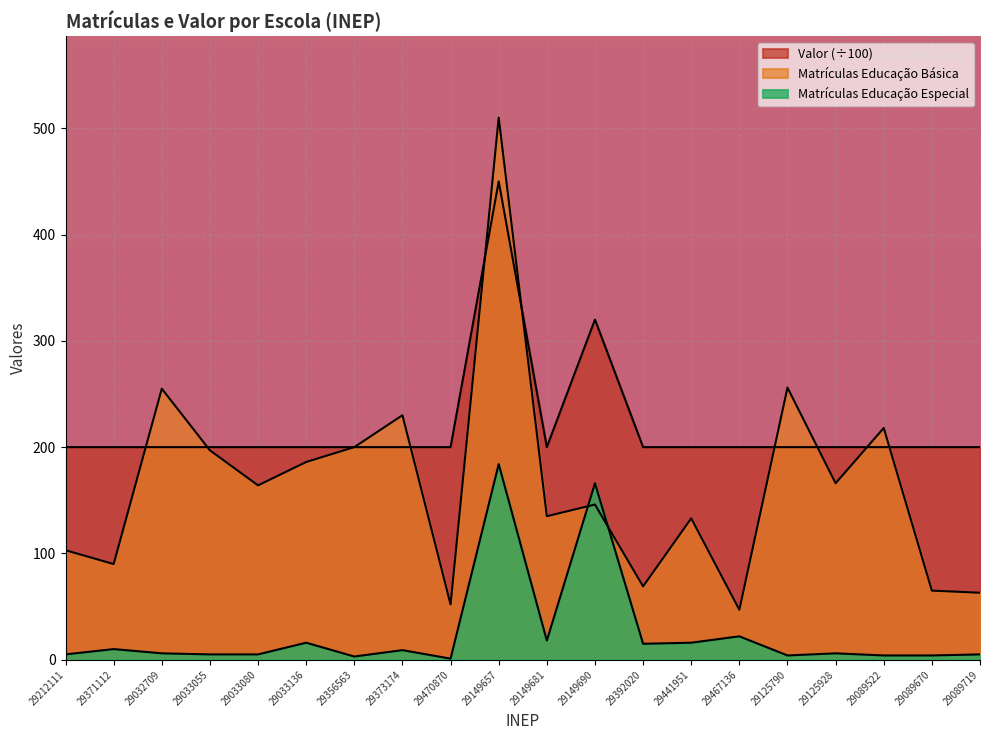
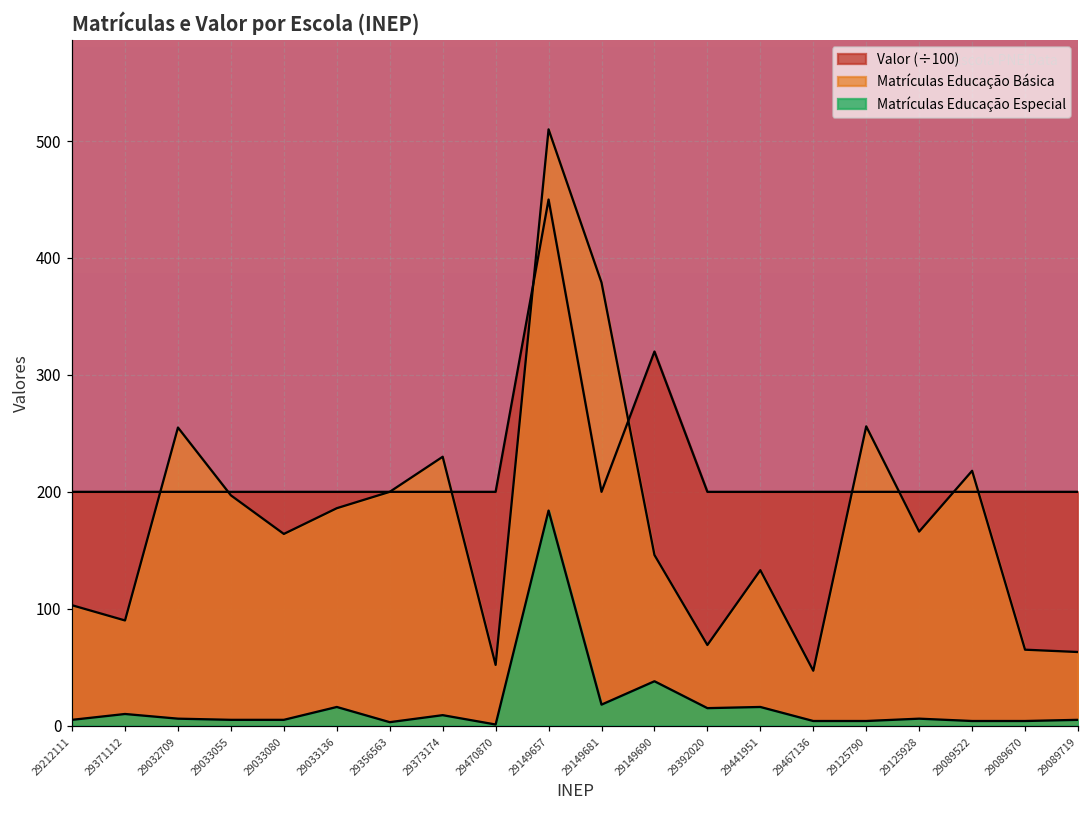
  {
    "Valor (÷100)": {
      "29212111": 200,
      "29371112": 200,
      "29032709": 200,
      "29033055": 200,
      "29033080": 200,
      "29033136": 200,
      "29373174": 200,
      "29470870": 200,
      "29149657": 450,
      "29149681": 200,
      "29149690": 320,
      "29392020": 200,
      "29441951": 200,
      "29467136": 200,
      "29125790": 200,
      "29125928": 200,
      "29089522": 200,
      "29089670": 200,
      "29089719": 200
    },
    "Matrículas Educação Básica": {
      "29212111": 103,
      "29371112": 90,
      "29032709": 255,
      "29033055": 197,
      "29033080": 164,
      "29033136": 186,
      "29373174": 230,
      "29470870": 52,
      "29149657": 510,
-     "29149681": 135,
+     "29149681": 379,
      "29149690": 146,
      "29392020": 69,
      "29441951": 133,
      "29467136": 47,
      "29125790": 256,
      "29125928": 166,
      "29089522": 218,
      "29089670": 65,
      "29089719": 63
    },
    "Matrículas Educação Especial": {
      "29212111": 5,
      "29371112": 10,
      "29032709": 6,
      "29033055": 5,
      "29033080": 5,
      "29033136": 16,
      "29356563": 3,
      "29373174": 9,
      "29470870": 1,
      "29149657": 184,
      "29149681": 18,
-     "29149690": 166,
+     "29149690": 38,
      "29392020": 15,
      "29441951": 16,
-     "29467136": 22,
+     "29467136": 4,
      "29125790": 4,
      "29125928": 6,
      "29089522": 4,
      "29089670": 4,
      "29089719": 5
    }
  }
